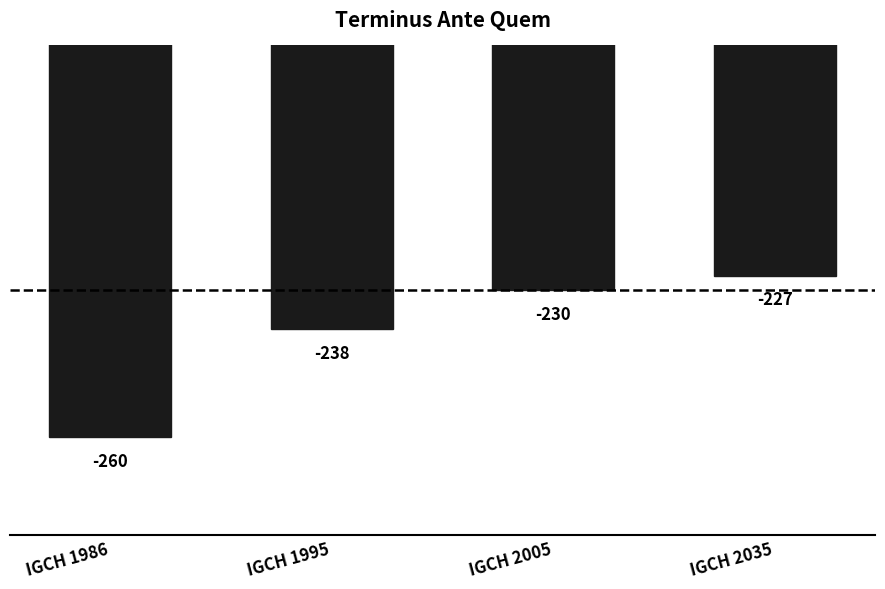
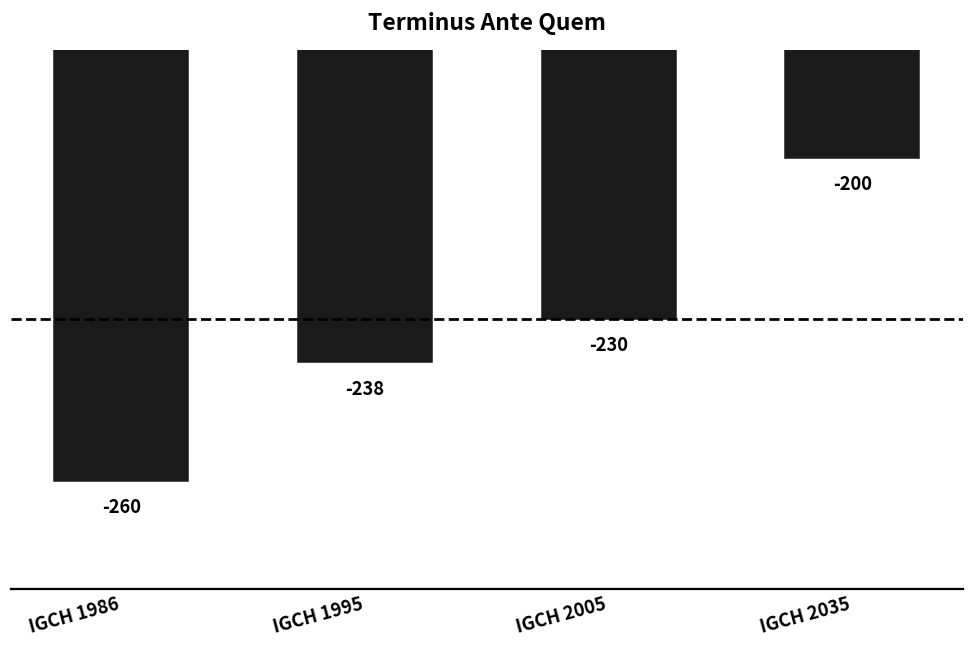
  {
    "IGCH 1986": -260,
    "IGCH 1995": -238,
    "IGCH 2005": -230,
-   "IGCH 2035": -227
+   "IGCH 2035": -200
  }
